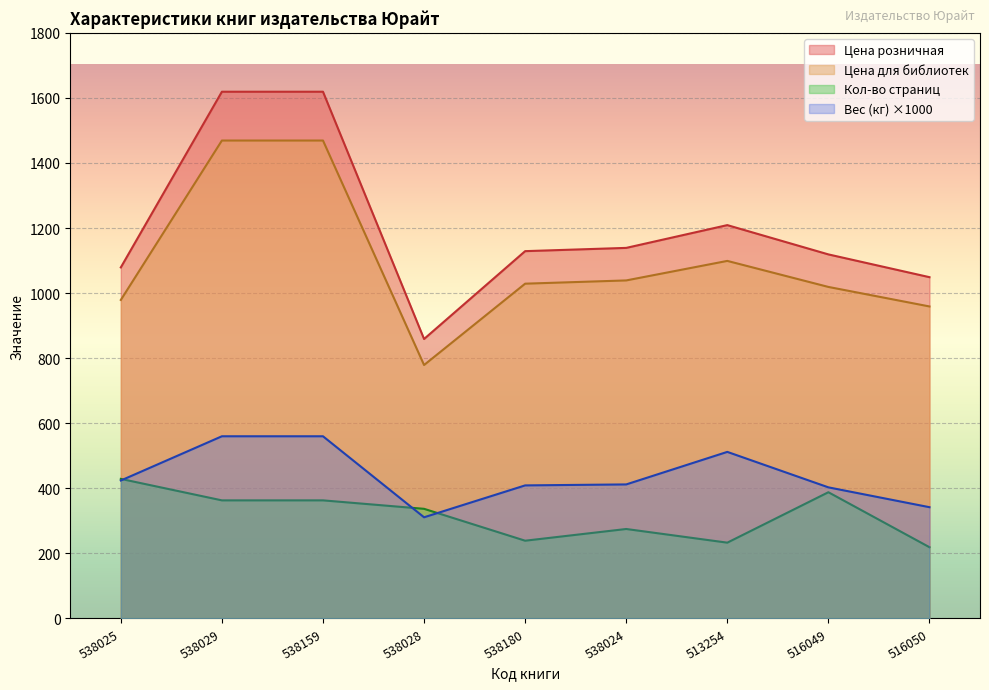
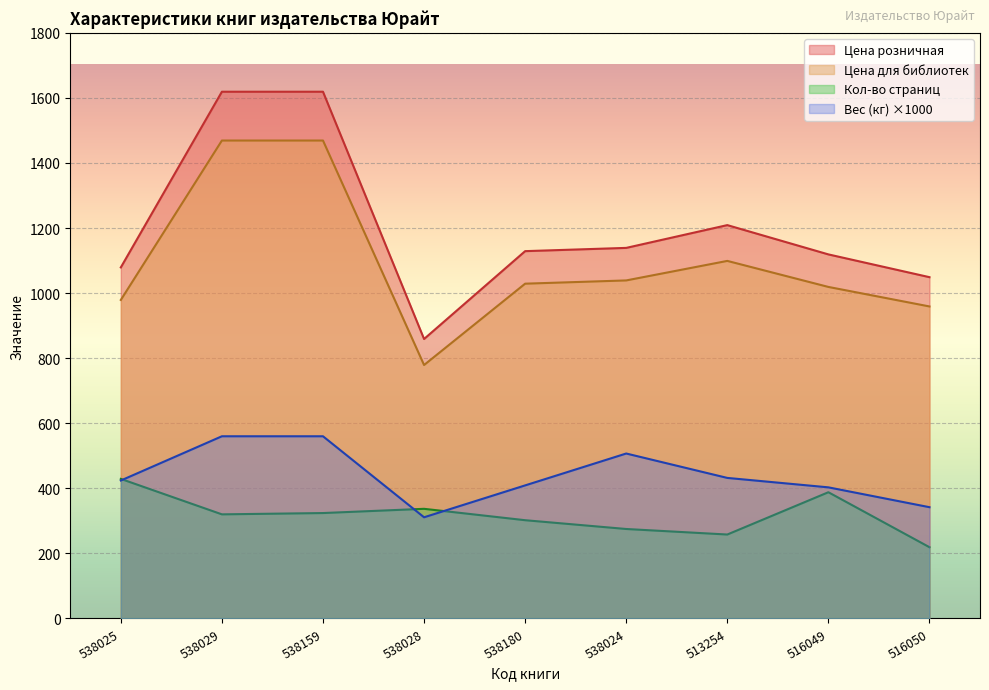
  {
    "Кол-во страниц": {
-     "538029": 360,
-     "538159": 360,
+     "538029": 320,
+     "538159": 320,
      "538028": 340,
-     "538180": 240,
+     "538180": 300,
      "538024": 280,
-     "513254": 230,
+     "513254": 260,
      "516049": 390,
      "516050": 220
    },
    "Вес (кг) ×1000": {
      "538029": 560,
      "538159": 560,
      "538028": 310,
      "538180": 410,
-     "538024": 410,
-     "513254": 510,
+     "538024": 510,
+     "513254": 430,
      "516049": 400,
      "516050": 340
    }
  }
